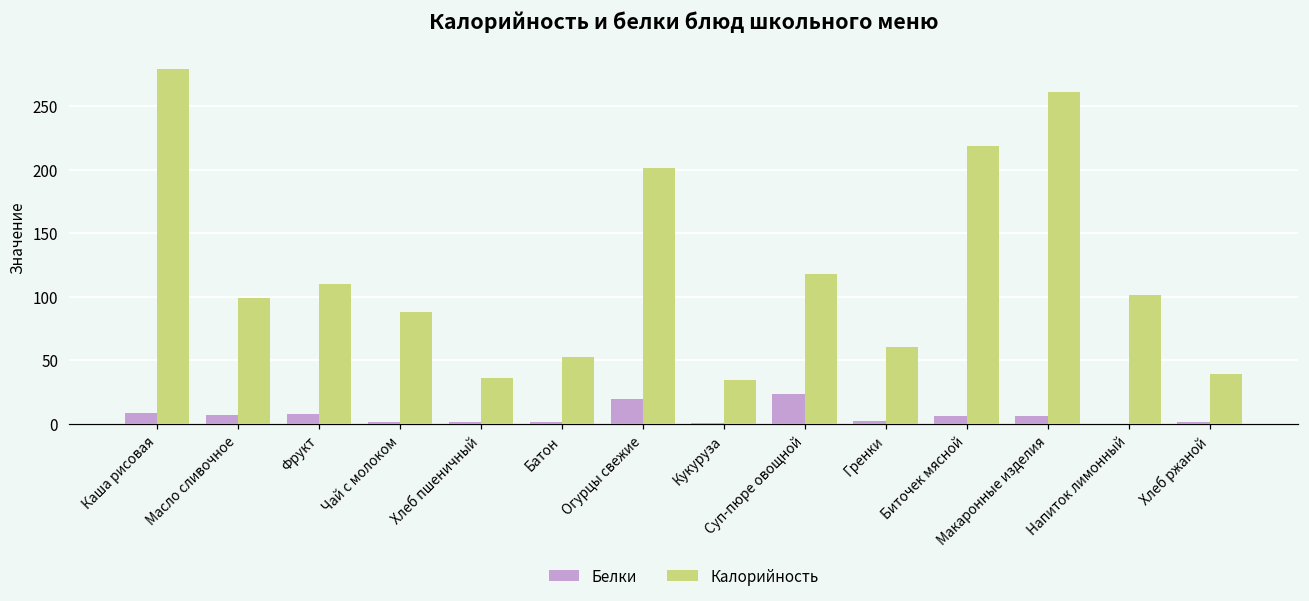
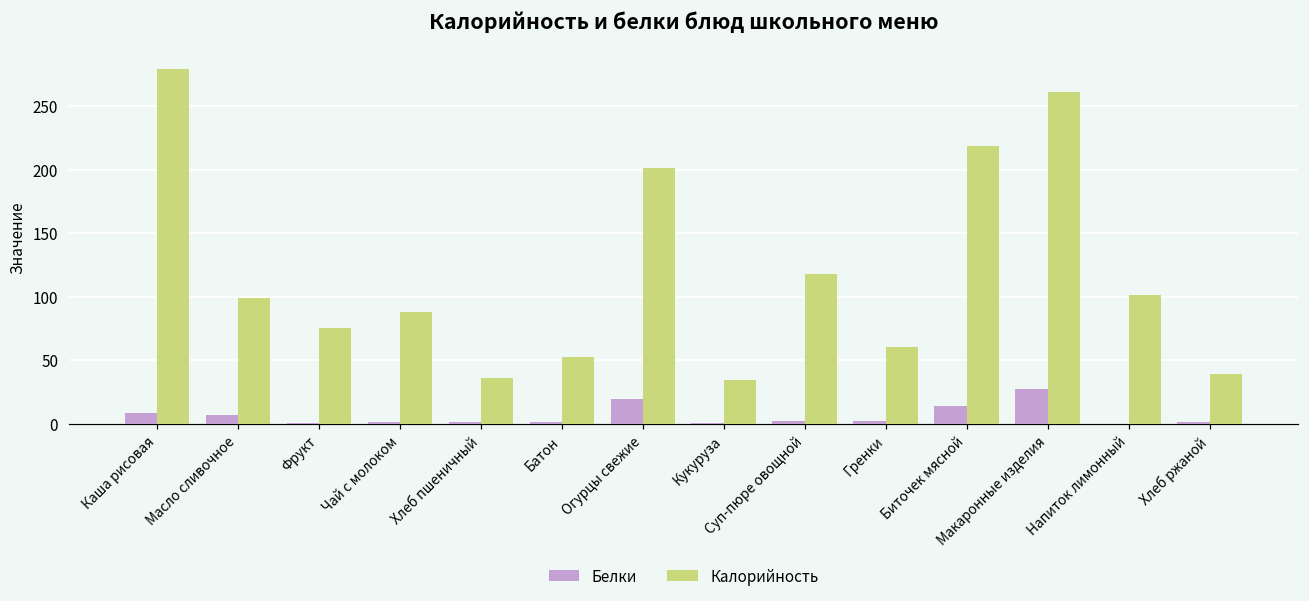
  {
    "Белки": {
      "Каша рисовая": 9,
      "Масло сливочное": 7,
-     "Фрукт": 8,
+     "Фрукт": 1,
      "Огурцы свежие": 19,
-     "Суп-пюре овощной": 23,
-     "Биточек мясной": 6,
-     "Макаронные изделия": 6
+     "Суп-пюре овощной": 2,
+     "Биточек мясной": 14,
+     "Макаронные изделия": 28
    },
    "Калорийность": {
      "Каша рисовая": 280,
      "Масло сливочное": 99,
-     "Фрукт": 110,
+     "Фрукт": 75,
      "Чай с молоком": 88,
      "Хлеб пшеничный": 36,
      "Батон": 52,
      "Огурцы свежие": 202,
      "Кукуруза": 35,
      "Суп-пюре овощной": 118,
      "Гренки": 60,
      "Биточек мясной": 219,
      "Макаронные изделия": 261,
      "Напиток лимонный": 101,
      "Хлеб ржаной": 39
    }
  }
